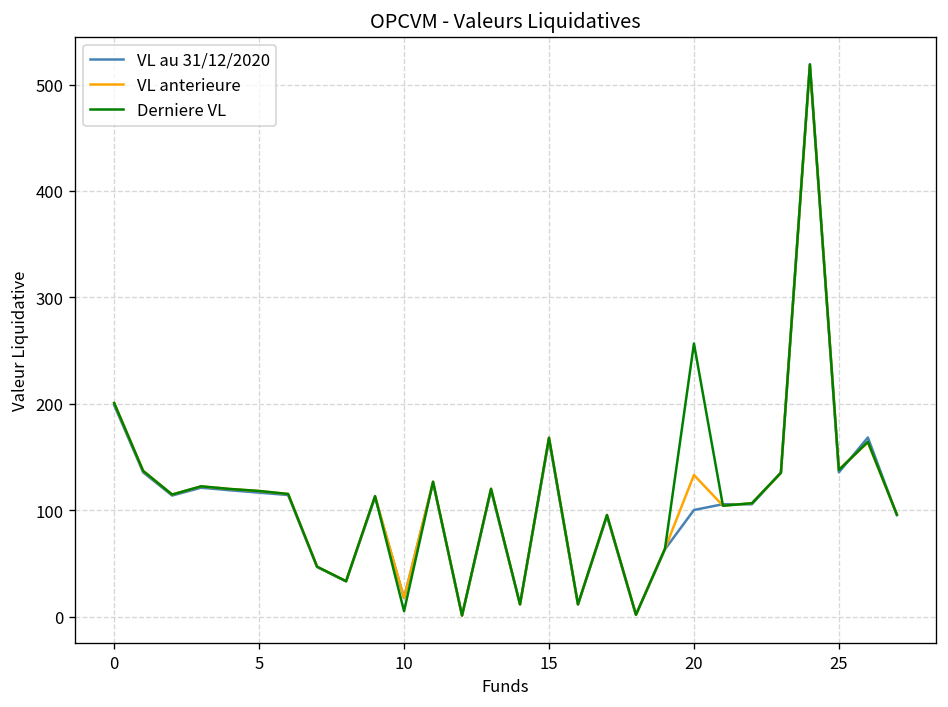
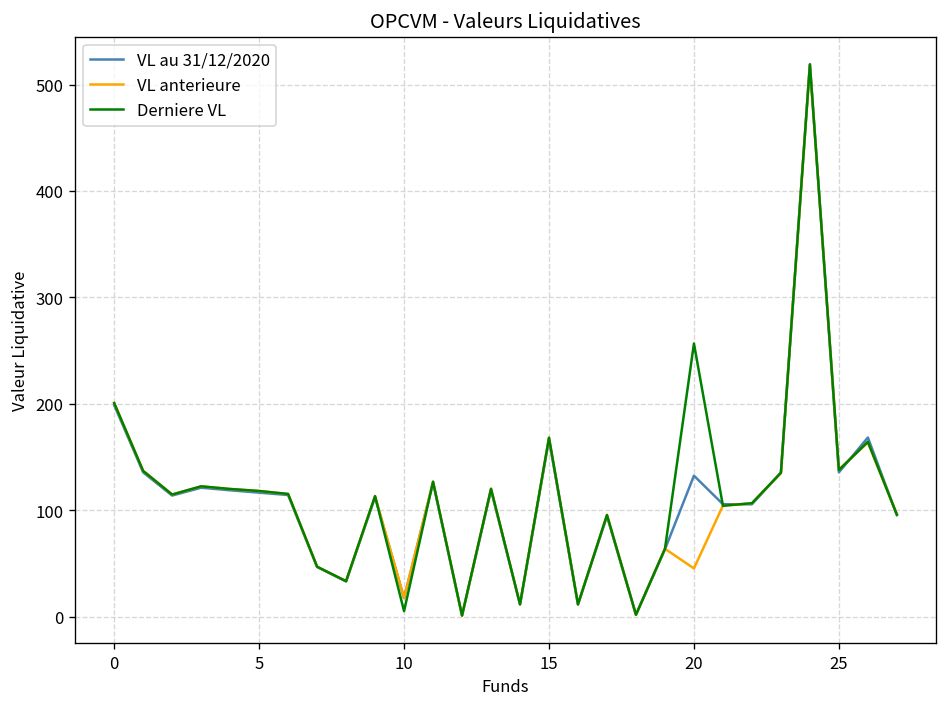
  {
    "VL au 31/12/2020": {
-     "20": 100
+     "20": 130
    },
    "VL anterieure": {
-     "20": 130
+     "20": 50
    },
    "Derniere VL": {
      "10": 10,
      "20": 260
    }
  }
